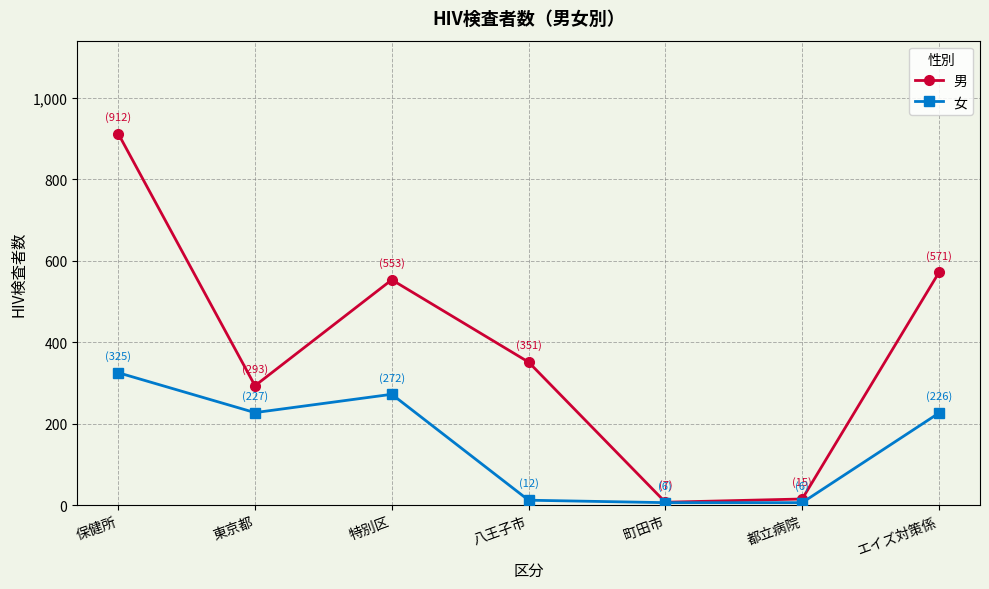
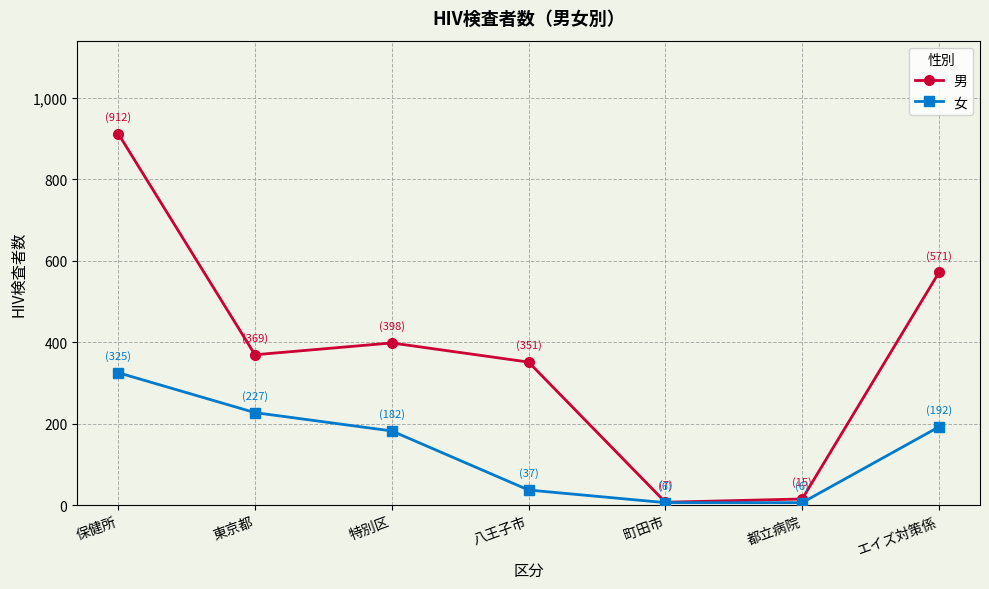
  {
    "男": {
      "保健所": "(912)",
-     "東京都": "(293)",
-     "特別区": "(553)",
+     "東京都": "(369)",
+     "特別区": "(398)",
      "八王子市": "(351)",
      "エイズ対策係": "(571)"
    },
    "女": {
      "保健所": "(325)",
      "東京都": "(227)",
-     "特別区": "(272)",
-     "八王子市": "(12)",
-     "エイズ対策係": "(226)"
+     "特別区": "(182)",
+     "八王子市": "(37)",
+     "エイズ対策係": "(192)"
    }
  }
